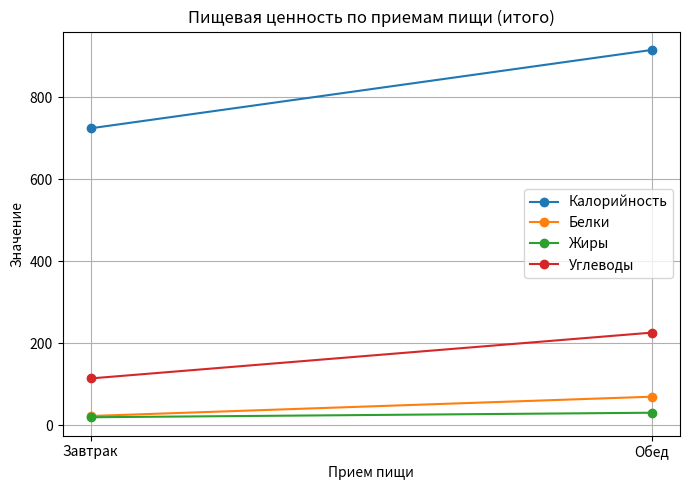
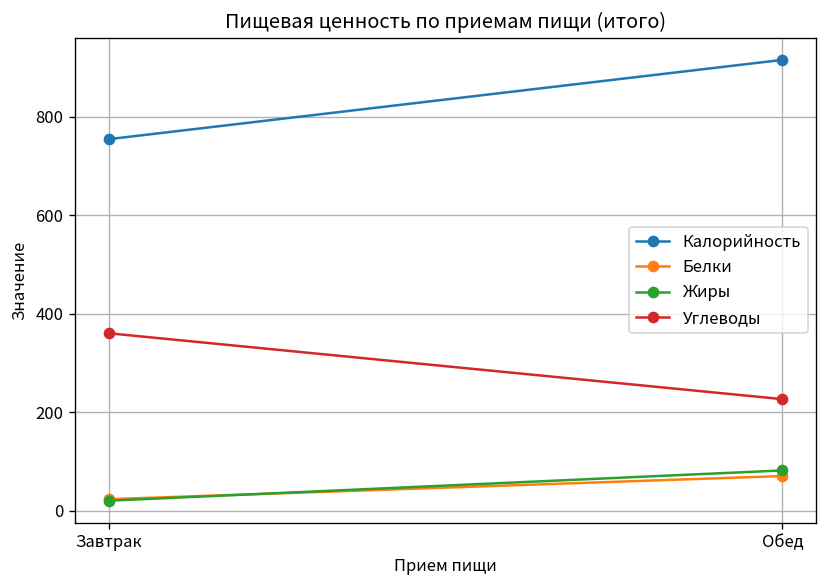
  {
    "Калорийность": {
-     "Завтрак": 720,
+     "Завтрак": 750,
      "Обед": 920
    },
    "Белки": {
      "Обед": 70
    },
    "Жиры": {
-     "Обед": 30
+     "Обед": 80
    },
    "Углеводы": {
-     "Завтрак": 110,
+     "Завтрак": 360,
      "Обед": 230
    }
  }
